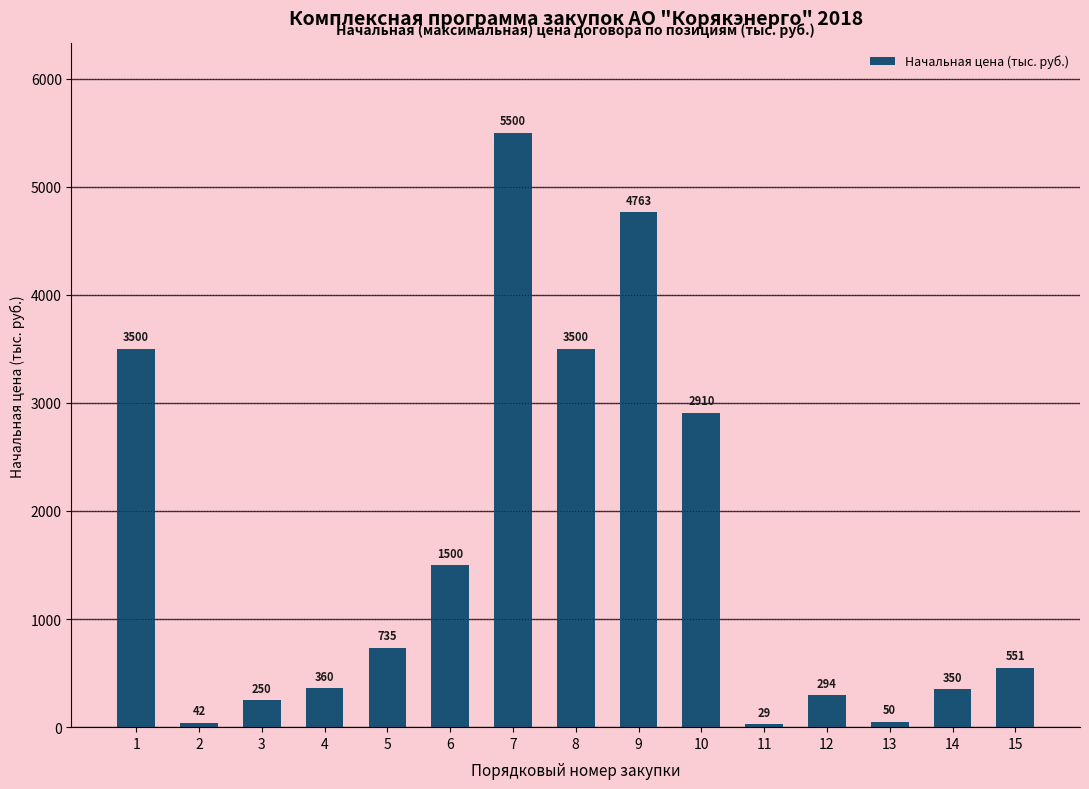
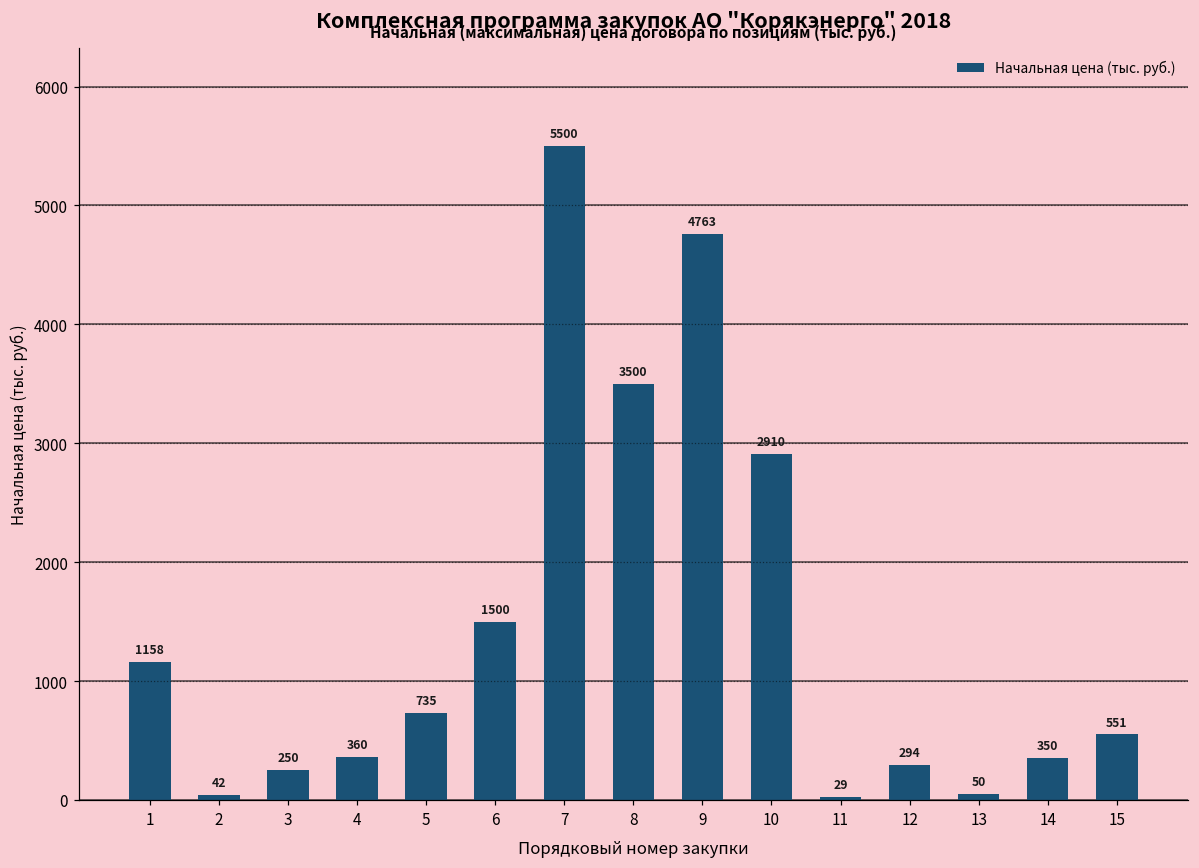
  {
-   "1": 3500,
+   "1": 1158,
    "2": 42,
    "3": 250,
    "4": 360,
    "5": 735,
    "6": 1500,
    "7": 5500,
    "8": 3500,
    "9": 4763,
    "10": 2910,
    "11": 29,
    "12": 294,
    "13": 50,
    "14": 350,
    "15": 551
  }
